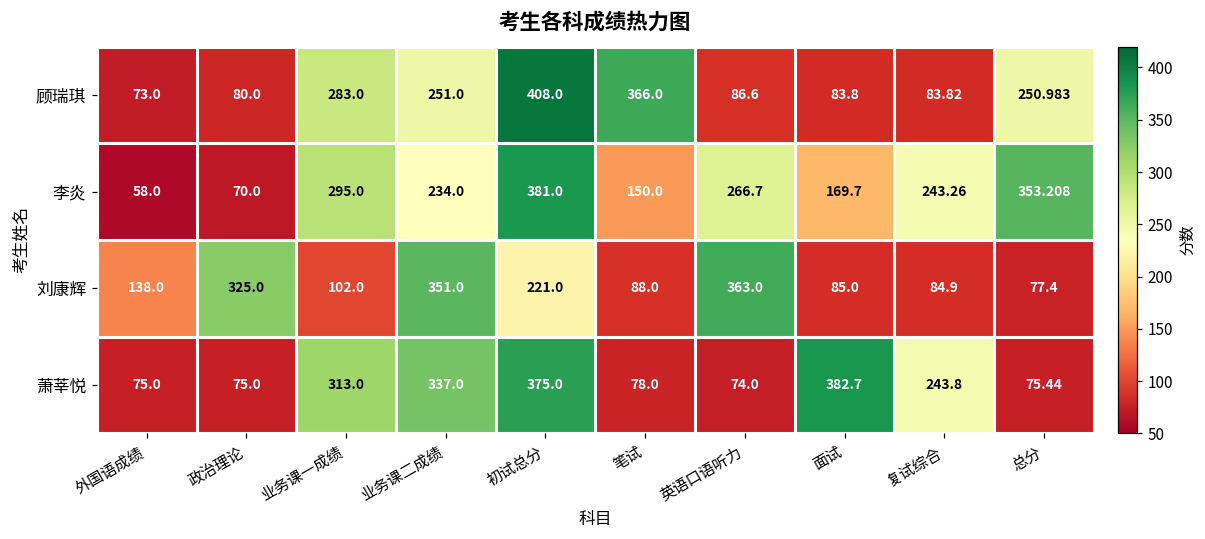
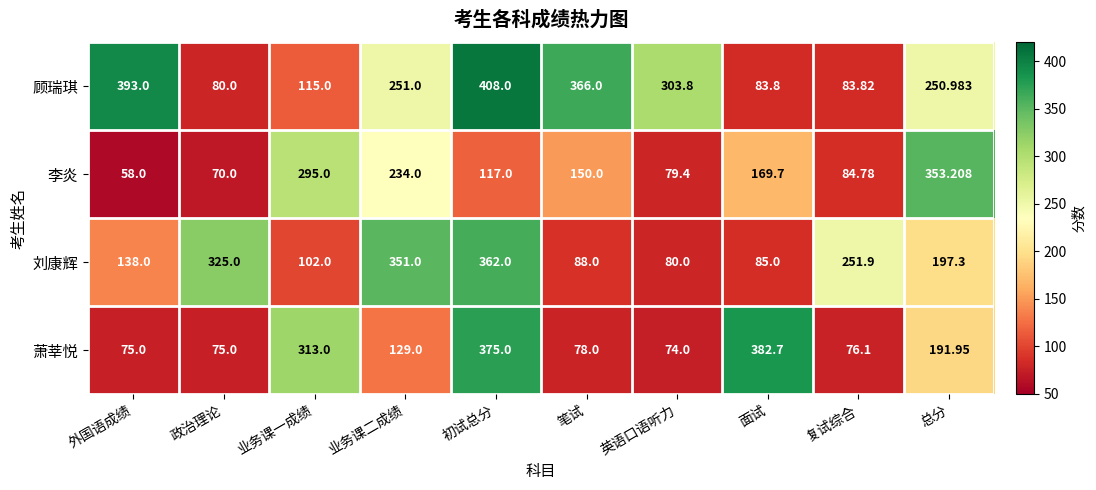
  {
    "顾瑞琪": {
-     "外国语成绩": 73.0,
+     "外国语成绩": 393.0,
      "政治理论": 80.0,
-     "业务课一成绩": 283.0,
+     "业务课一成绩": 115.0,
      "业务课二成绩": 251.0,
      "初试总分": 408.0,
      "笔试": 366.0,
-     "英语口语听力": 86.6,
+     "英语口语听力": 303.8,
      "面试": 83.8,
      "复试综合": 83.82,
      "总分": 250.983
    },
    "李炎": {
      "外国语成绩": 58.0,
      "政治理论": 70.0,
      "业务课一成绩": 295.0,
      "业务课二成绩": 234.0,
-     "初试总分": 381.0,
+     "初试总分": 117.0,
      "笔试": 150.0,
-     "英语口语听力": 266.7,
+     "英语口语听力": 79.4,
      "面试": 169.7,
-     "复试综合": 243.26,
+     "复试综合": 84.78,
      "总分": 353.208
    },
    "刘康辉": {
      "外国语成绩": 138.0,
      "政治理论": 325.0,
      "业务课一成绩": 102.0,
      "业务课二成绩": 351.0,
-     "初试总分": 221.0,
+     "初试总分": 362.0,
      "笔试": 88.0,
-     "英语口语听力": 363.0,
+     "英语口语听力": 80.0,
      "面试": 85.0,
-     "复试综合": 84.9,
-     "总分": 77.4
+     "复试综合": 251.9,
+     "总分": 197.3
    },
    "萧莘悦": {
      "外国语成绩": 75.0,
      "政治理论": 75.0,
      "业务课一成绩": 313.0,
-     "业务课二成绩": 337.0,
+     "业务课二成绩": 129.0,
      "初试总分": 375.0,
      "笔试": 78.0,
      "英语口语听力": 74.0,
      "面试": 382.7,
-     "复试综合": 243.8,
-     "总分": 75.44
+     "复试综合": 76.1,
+     "总分": 191.95
    }
  }
